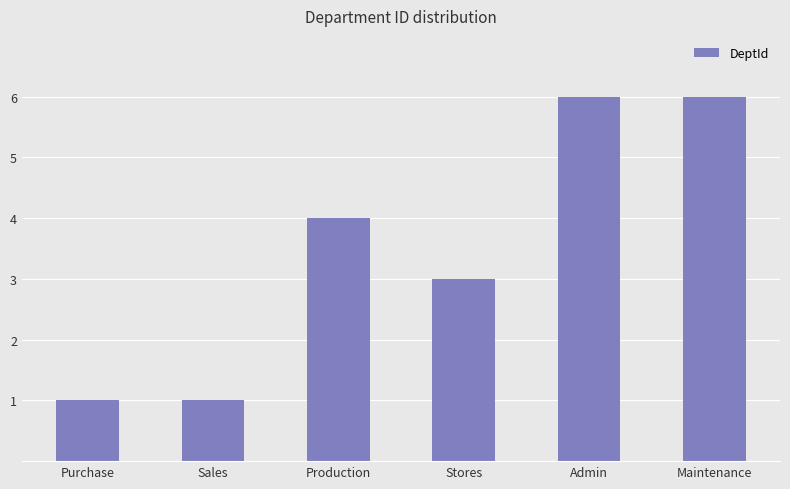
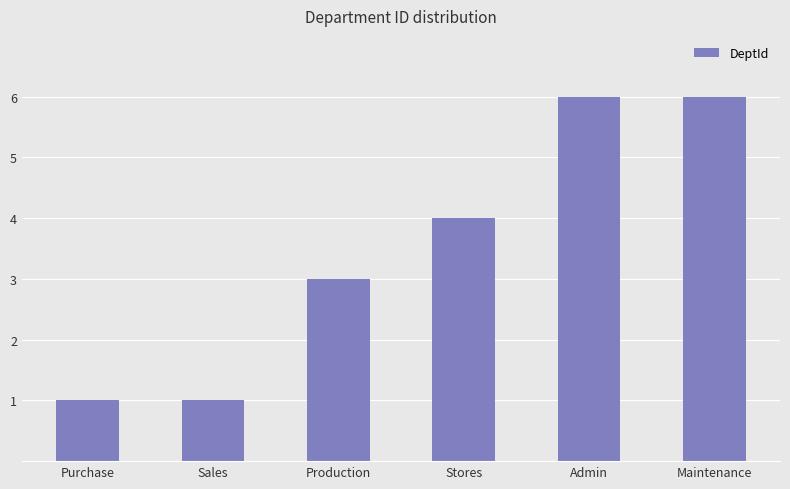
  {
    "Purchase": 1,
    "Sales": 1,
-   "Production": 4,
-   "Stores": 3,
+   "Production": 3,
+   "Stores": 4,
    "Admin": 6,
    "Maintenance": 6
  }
